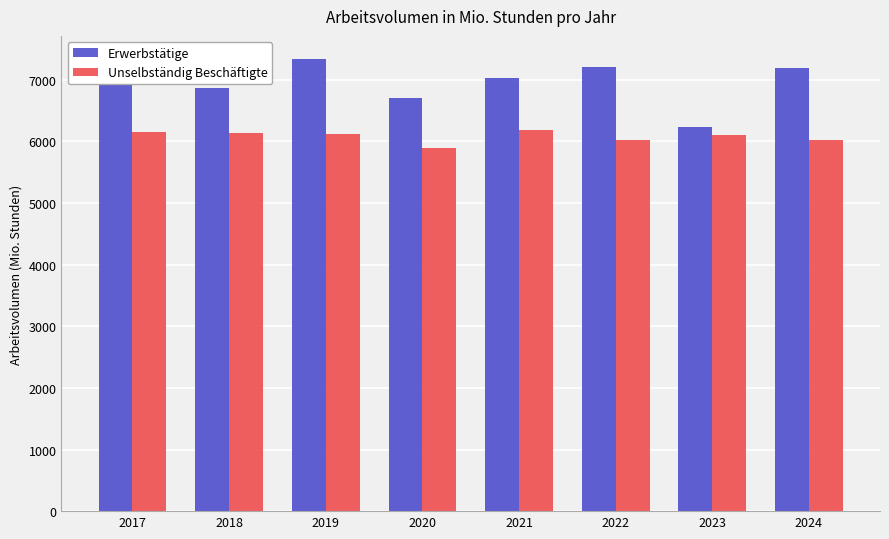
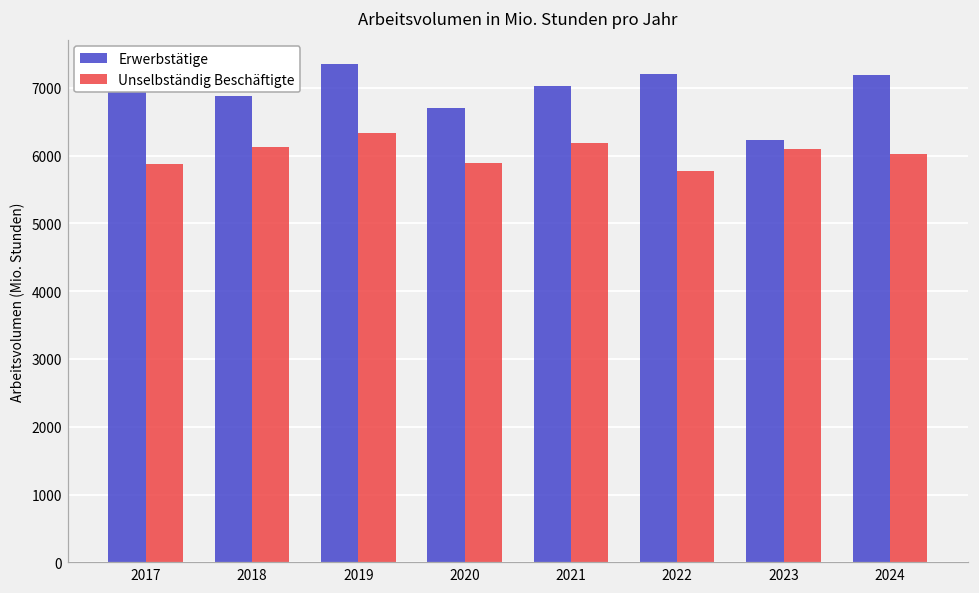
  {
    "Erwerbstätige": {
      "2018": 6900,
      "2019": 7300,
      "2020": 6700,
      "2021": 7000,
      "2022": 7200,
      "2023": 6200,
      "2024": 7200
    },
    "Unselbständig Beschäftigte": {
-     "2017": 6100,
+     "2017": 5900,
      "2018": 6100,
-     "2019": 6100,
+     "2019": 6300,
      "2020": 5900,
      "2021": 6200,
-     "2022": 6000,
+     "2022": 5800,
      "2023": 6100,
      "2024": 6000
    }
  }
